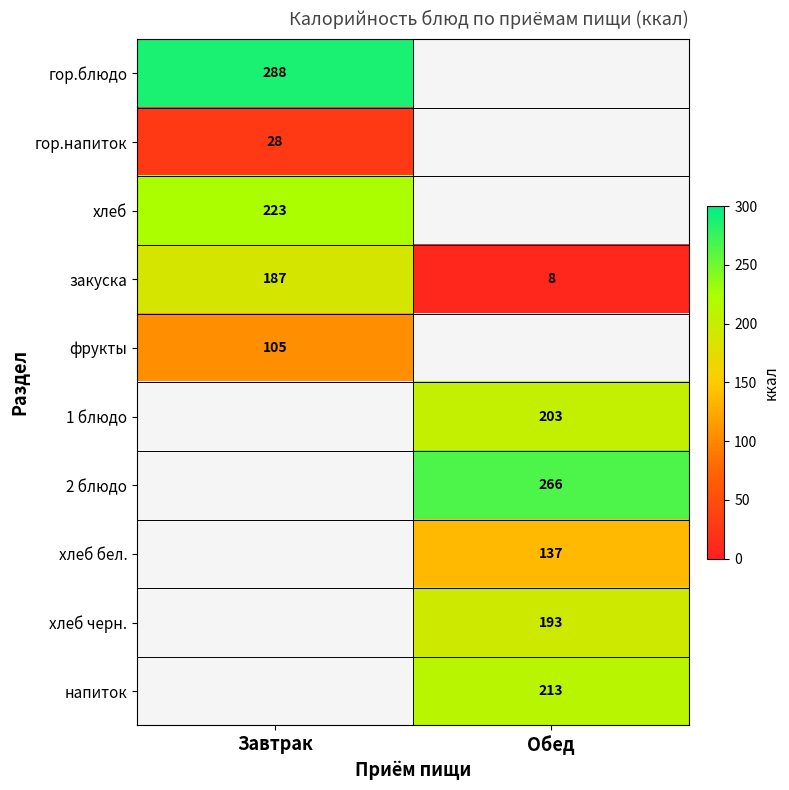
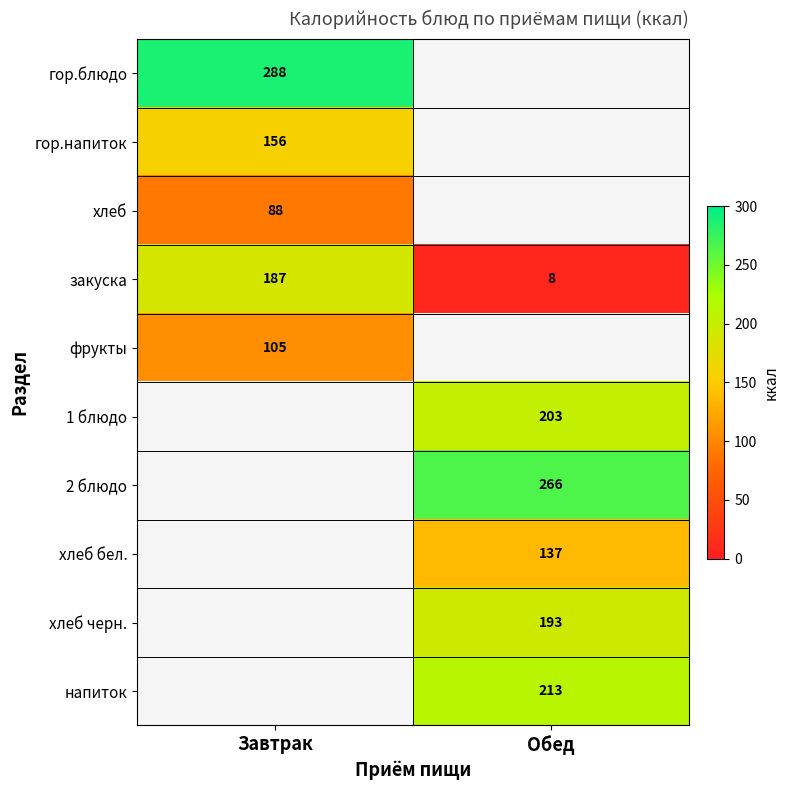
  {
    "гор.блюдо": {
      "Завтрак": 288
    },
    "гор.напиток": {
-     "Завтрак": 28
+     "Завтрак": 156
    },
    "хлеб": {
-     "Завтрак": 223
+     "Завтрак": 88
    },
    "закуска": {
      "Завтрак": 187,
      "Обед": 8
    },
    "фрукты": {
      "Завтрак": 105
    },
    "1 блюдо": {
      "Обед": 203
    },
    "2 блюдо": {
      "Обед": 266
    },
    "хлеб бел.": {
      "Обед": 137
    },
    "хлеб черн.": {
      "Обед": 193
    },
    "напиток": {
      "Обед": 213
    }
  }
